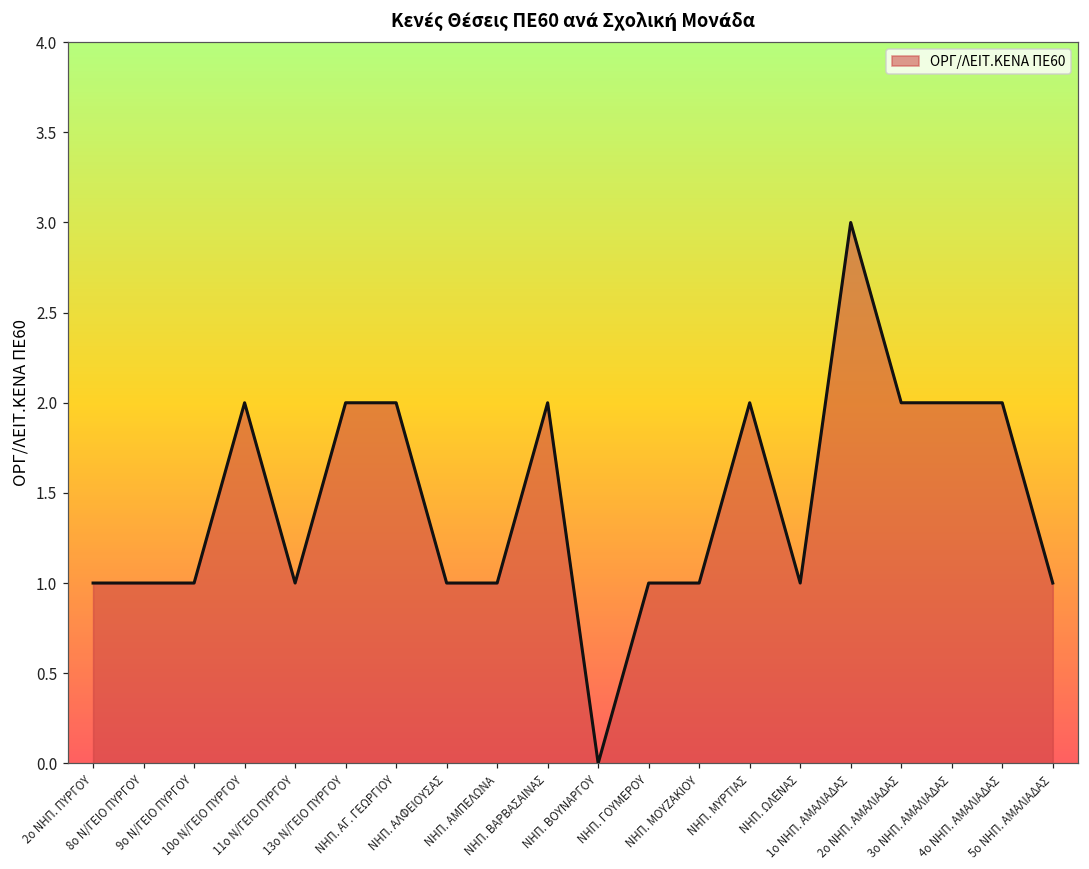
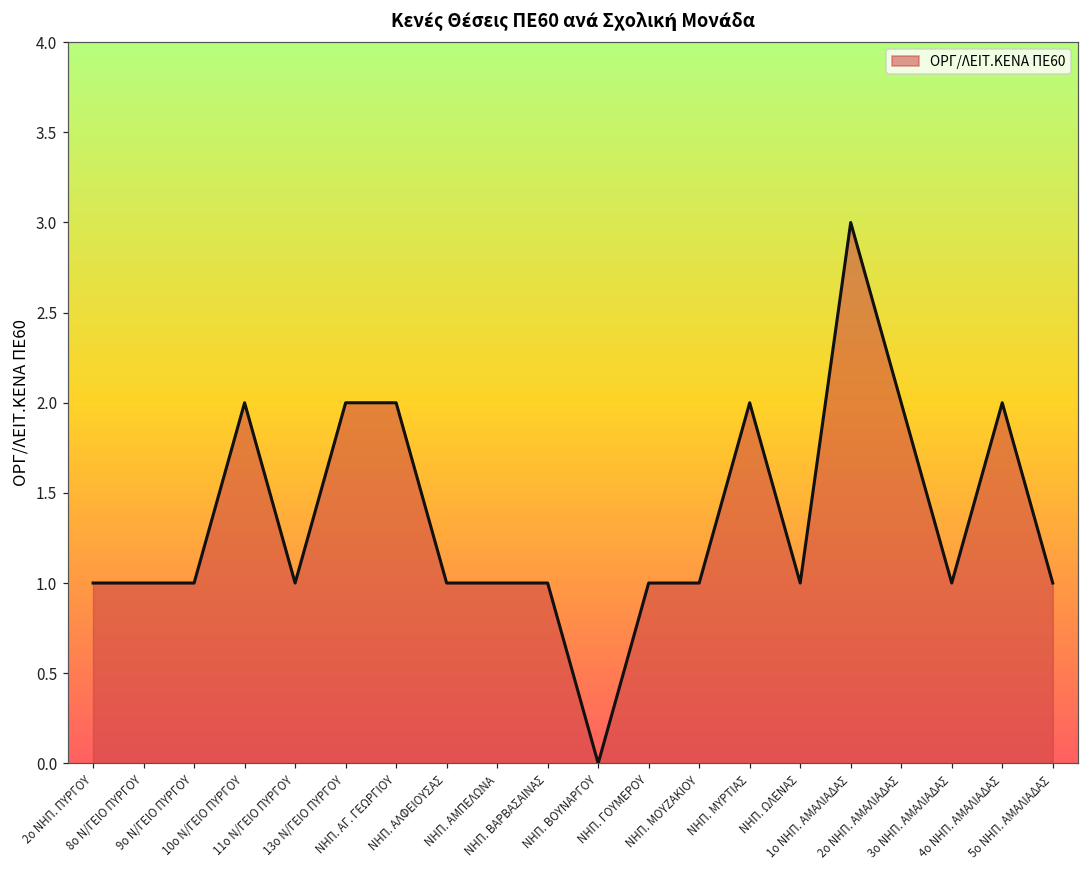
  {
    "2ο ΝΗΠ. ΠΥΡΓΟΥ": 1,
    "8ο Ν/ΓΕΙΟ ΠΥΡΓΟΥ": 1,
    "9ο Ν/ΓΕΙΟ ΠΥΡΓΟΥ": 1,
    "10ο Ν/ΓΕΙΟ ΠΥΡΓΟΥ": 2,
    "11ο Ν/ΓΕΙΟ ΠΥΡΓΟΥ": 1,
    "13ο Ν/ΓΕΙΟ ΠΥΡΓΟΥ": 2,
    "ΝΗΠ. ΑΓ. ΓΕΩΡΓΙΟΥ": 2,
    "ΝΗΠ. ΑΛΦΕΙΟΥΣΑΣ": 1,
    "ΝΗΠ. ΑΜΠΕΛΩΝΑ": 1,
-   "ΝΗΠ. ΒΑΡΒΑΣΑΙΝΑΣ": 2,
+   "ΝΗΠ. ΒΑΡΒΑΣΑΙΝΑΣ": 1,
    "ΝΗΠ. ΒΟΥΝΑΡΓΟΥ": 0,
    "ΝΗΠ. ΓΟΥΜΕΡΟΥ": 1,
    "ΝΗΠ. ΜΟΥΖΑΚΙΟΥ": 1,
    "ΝΗΠ. ΜΥΡΤΙΑΣ": 2,
    "ΝΗΠ. ΩΛΕΝΑΣ": 1,
    "1ο ΝΗΠ. ΑΜΑΛΙΑΔΑΣ": 3,
    "2ο ΝΗΠ. ΑΜΑΛΙΑΔΑΣ": 2,
-   "3ο ΝΗΠ. ΑΜΑΛΙΑΔΑΣ": 2,
+   "3ο ΝΗΠ. ΑΜΑΛΙΑΔΑΣ": 1,
    "4ο ΝΗΠ. ΑΜΑΛΙΑΔΑΣ": 2,
    "5ο ΝΗΠ. ΑΜΑΛΙΑΔΑΣ": 1
  }
